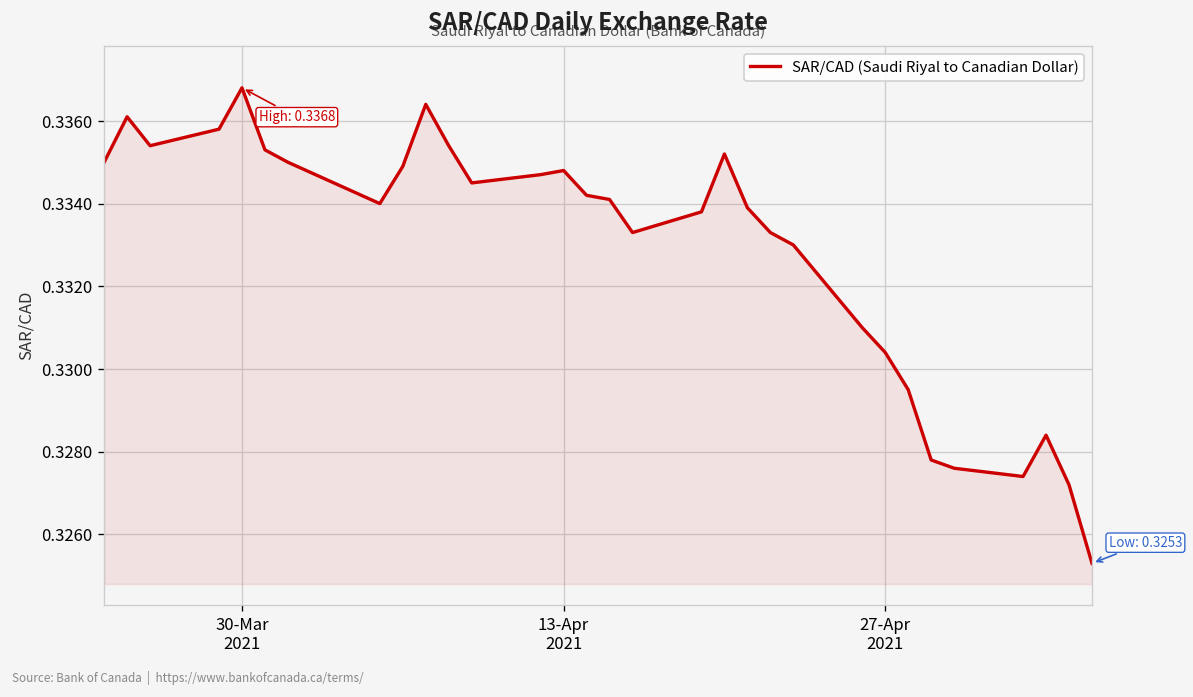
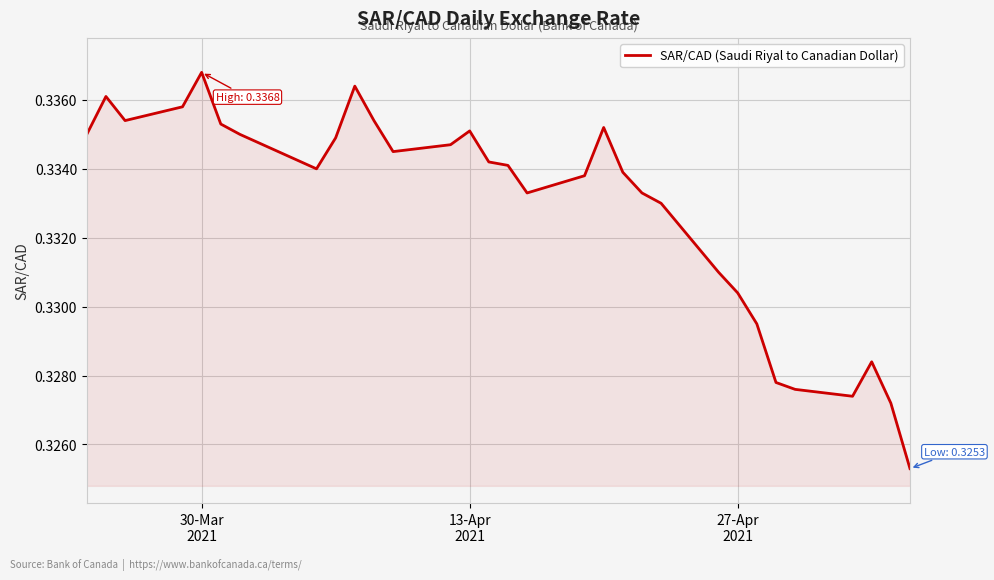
  {
-   "13-Apr 2021": 0.3348,
+   "13-Apr 2021": 0.3351,
    "27-Apr 2021": 0.3304
  }
